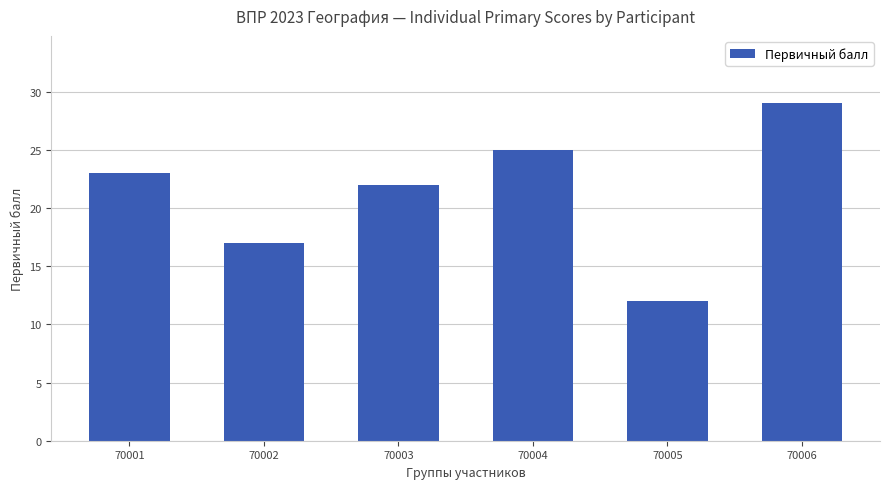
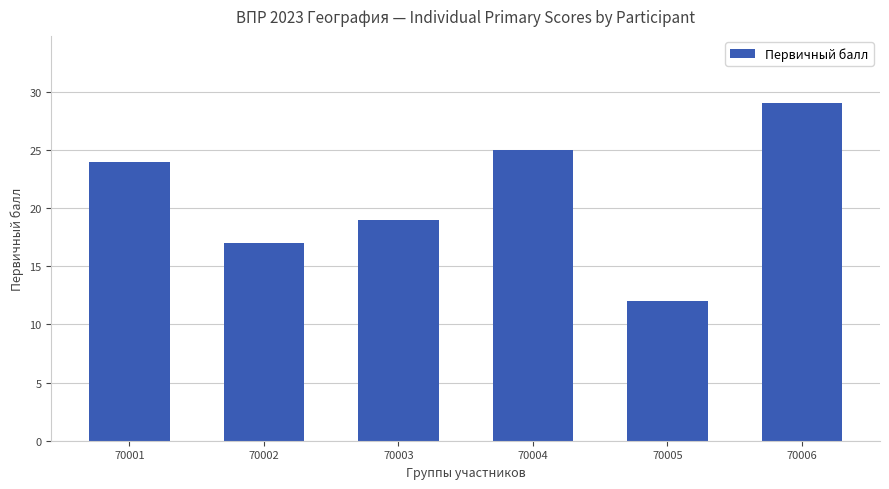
  {
-   "70001": 23,
+   "70001": 24,
    "70002": 17,
-   "70003": 22,
+   "70003": 19,
    "70004": 25,
    "70005": 12,
    "70006": 29
  }
